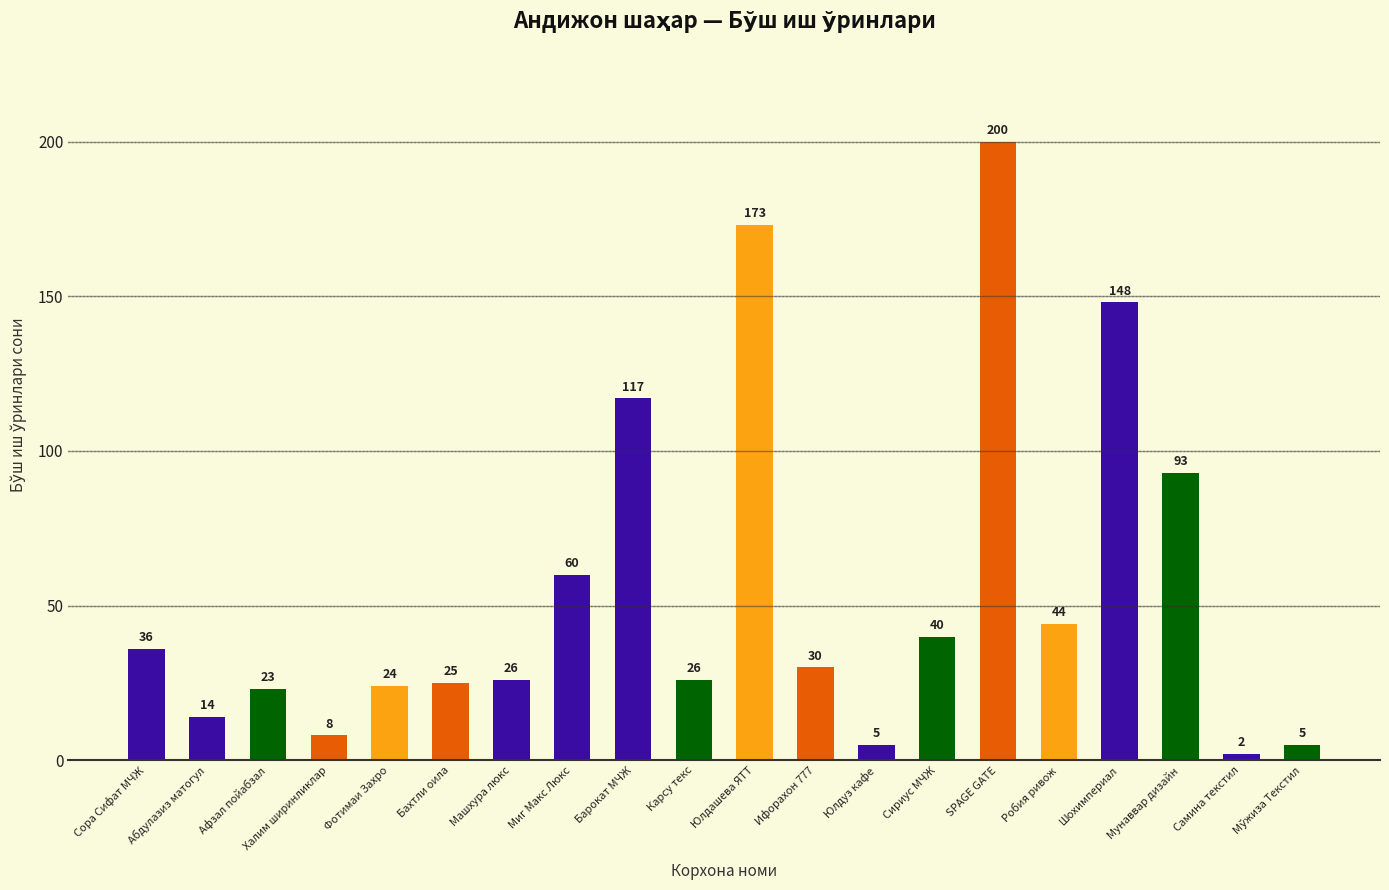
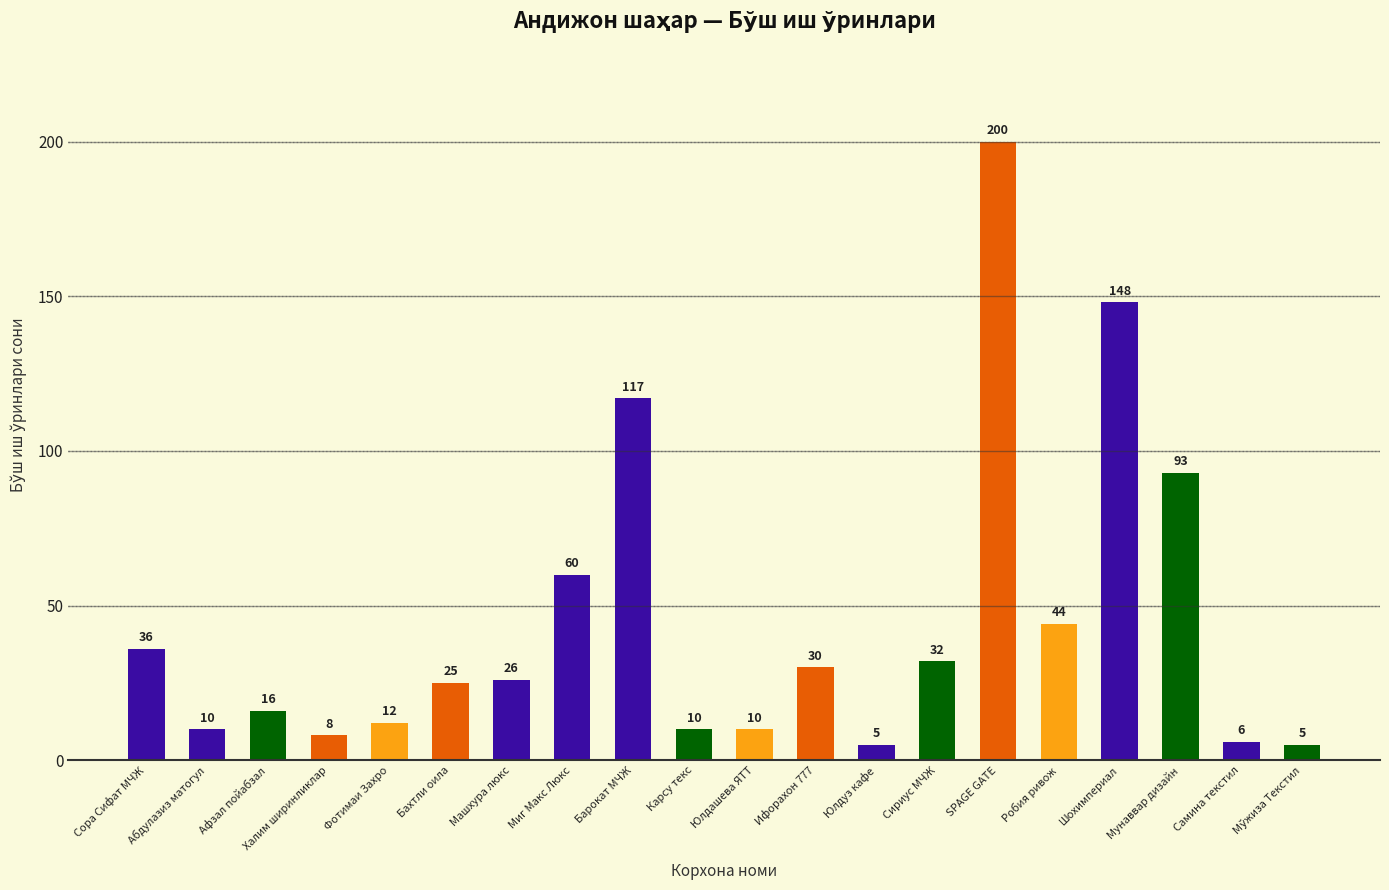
  {
    "Сора Сифат МЧЖ": 36,
-   "Абдулазиз матогул": 14,
-   "Афзал пойабзал": 23,
+   "Абдулазиз матогул": 10,
+   "Афзал пойабзал": 16,
    "Халим ширинликлар": 8,
-   "Фотимаи Захро": 24,
+   "Фотимаи Захро": 12,
    "Бахтли оила": 25,
    "Машхура люкс": 26,
    "Миг Макс Люкс": 60,
    "Барокат МЧЖ": 117,
-   "Карсу текс": 26,
-   "Юлдашева ЯТТ": 173,
+   "Карсу текс": 10,
+   "Юлдашева ЯТТ": 10,
    "Ифорахон 777": 30,
    "Юлдуз кафе": 5,
-   "Сириус МЧЖ": 40,
+   "Сириус МЧЖ": 32,
    "SPAGE GATE": 200,
    "Робия ривож": 44,
    "Шохимпериал": 148,
    "Мунаввар дизайн": 93,
-   "Самина текстил": 2,
+   "Самина текстил": 6,
    "Мўжиза Текстил": 5
  }
